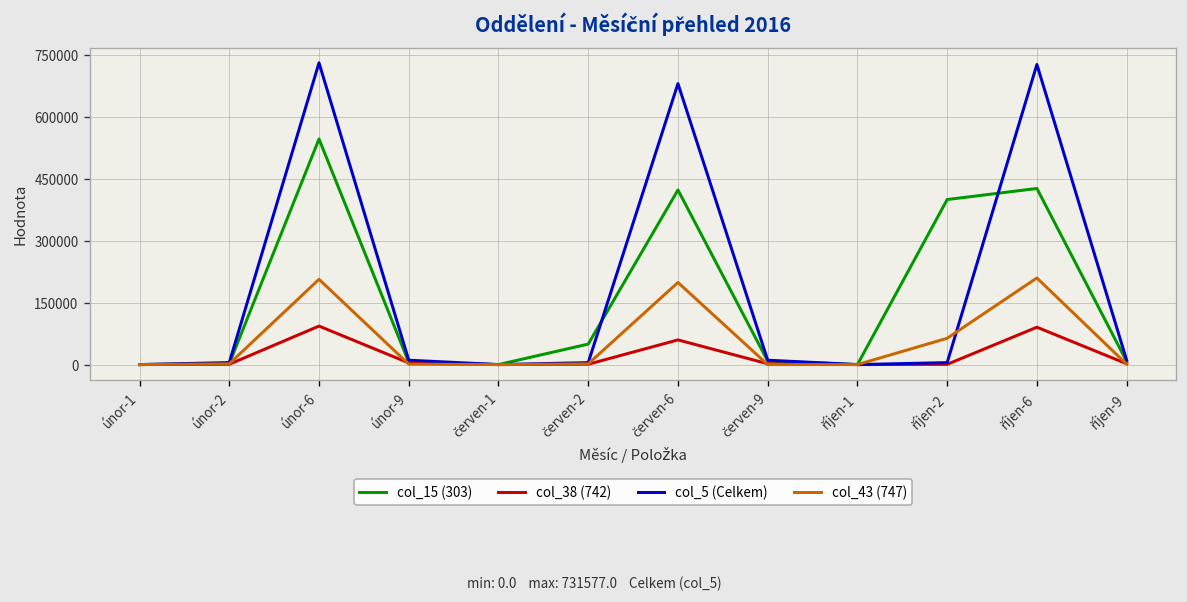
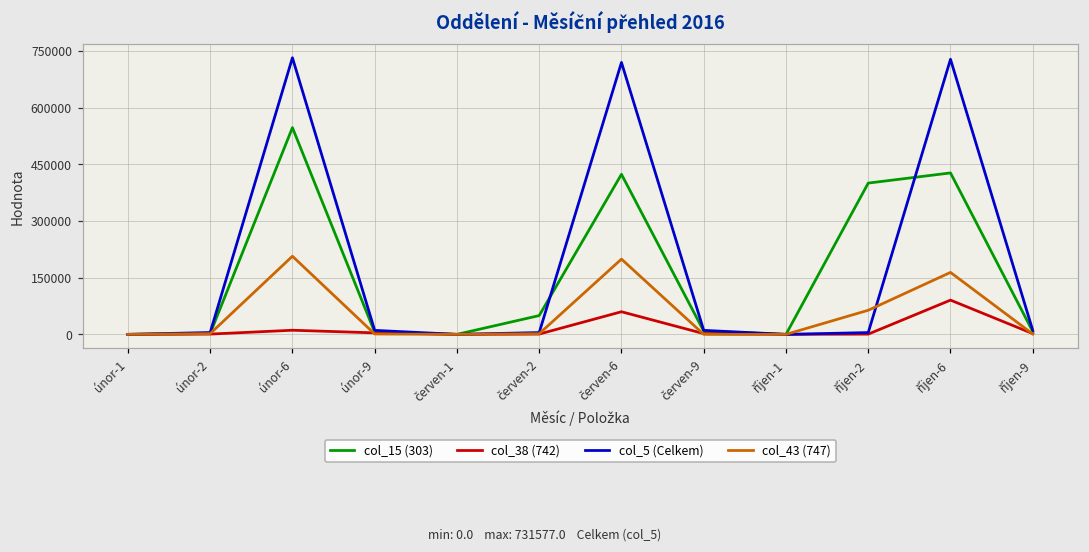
  {
    "col_15 (303)": {
      "únor-6": 550000,
      "červen-2": 50000,
      "červen-6": 420000,
      "říjen-2": 400000,
      "říjen-6": 430000
    },
    "col_38 (742)": {
-     "únor-6": 90000,
+     "únor-6": 10000,
      "červen-6": 60000,
      "říjen-6": 90000
    },
    "col_5 (Celkem)": {
      "únor-6": 730000,
-     "červen-6": 680000,
+     "červen-6": 720000,
      "říjen-6": 730000
    },
    "col_43 (747)": {
      "únor-6": 210000,
      "červen-6": 200000,
      "říjen-2": 60000,
-     "říjen-6": 210000
+     "říjen-6": 160000
    }
  }
